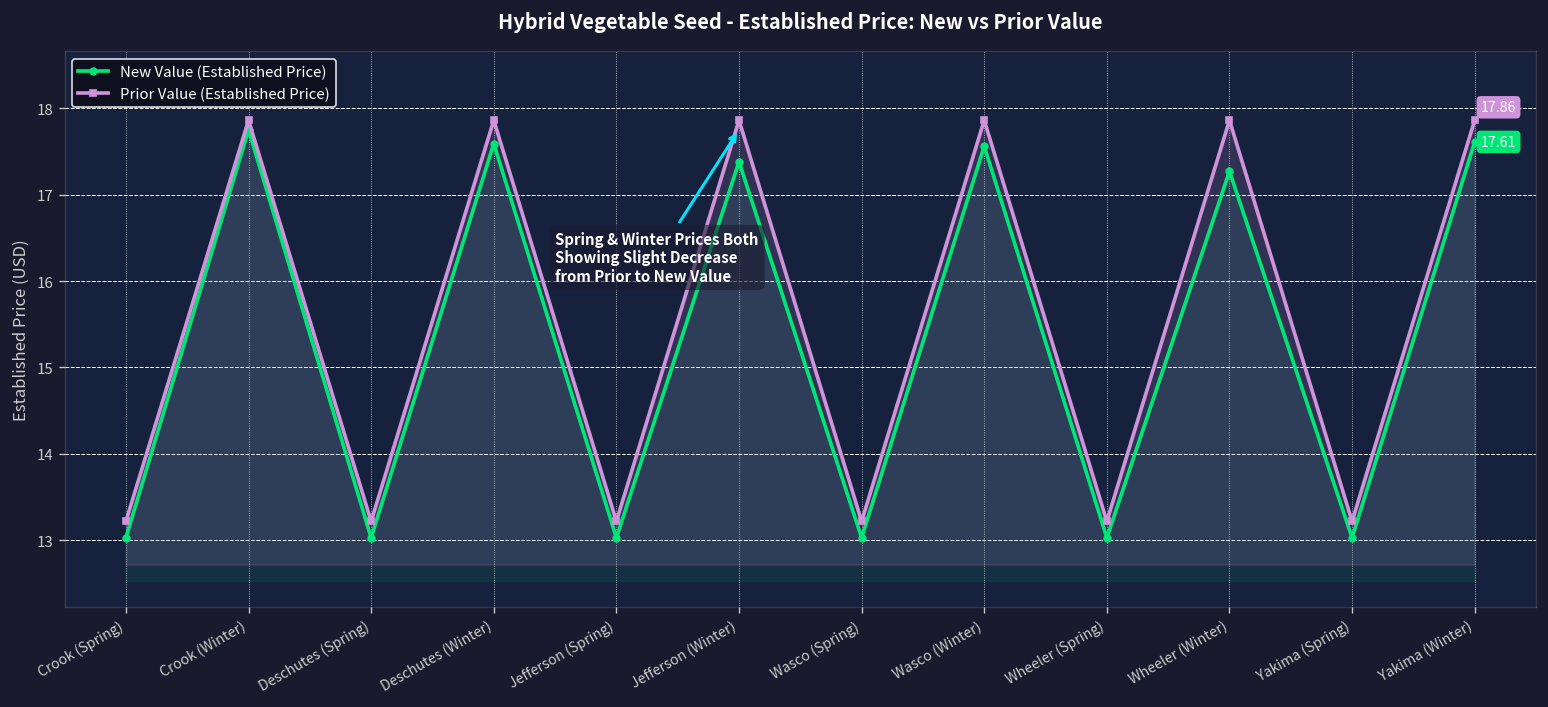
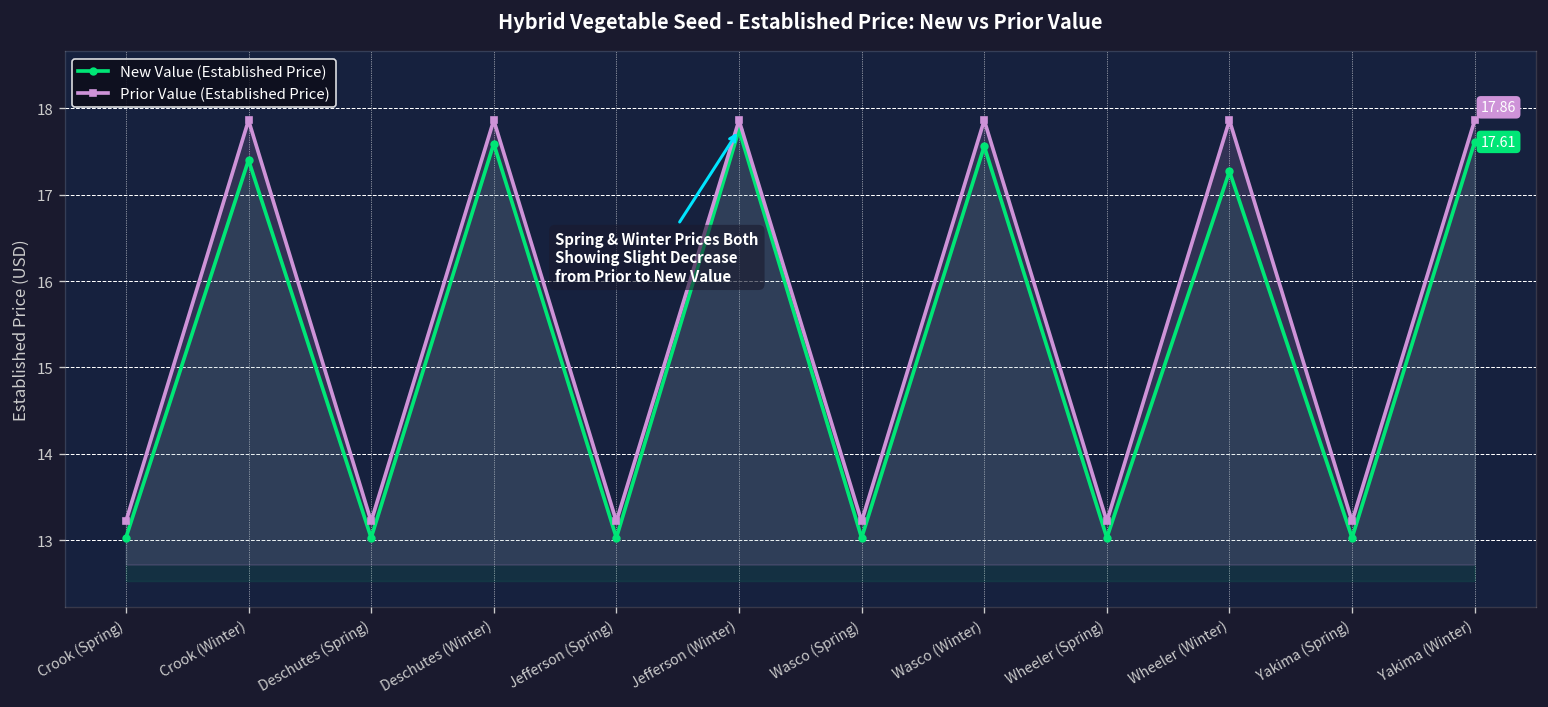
  {
    "New Value (Established Price)": {
      "Crook (Spring)": 13.0,
-     "Crook (Winter)": 17.8,
+     "Crook (Winter)": 17.4,
      "Deschutes (Spring)": 13.0,
      "Deschutes (Winter)": 17.6,
      "Jefferson (Spring)": 13.0,
-     "Jefferson (Winter)": 17.4,
+     "Jefferson (Winter)": 17.8,
      "Wasco (Spring)": 13.0,
      "Wasco (Winter)": 17.6,
      "Wheeler (Spring)": 13.0,
      "Wheeler (Winter)": 17.3,
      "Yakima (Spring)": 13.0
    },
    "Prior Value (Established Price)": {
      "Crook (Spring)": 13.2,
      "Crook (Winter)": 17.9,
      "Deschutes (Spring)": 13.2,
      "Deschutes (Winter)": 17.9,
      "Jefferson (Spring)": 13.2,
      "Jefferson (Winter)": 17.9,
      "Wasco (Spring)": 13.2,
      "Wasco (Winter)": 17.9,
      "Wheeler (Spring)": 13.2,
      "Wheeler (Winter)": 17.9,
      "Yakima (Spring)": 13.2
    }
  }
